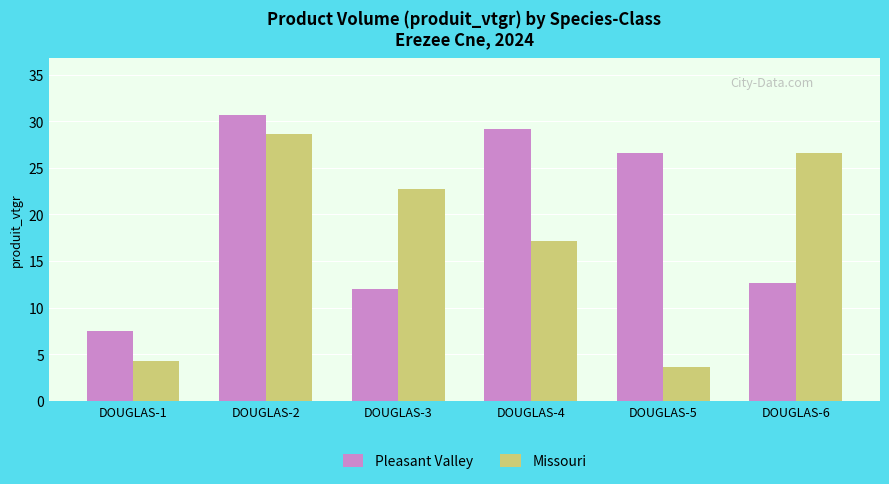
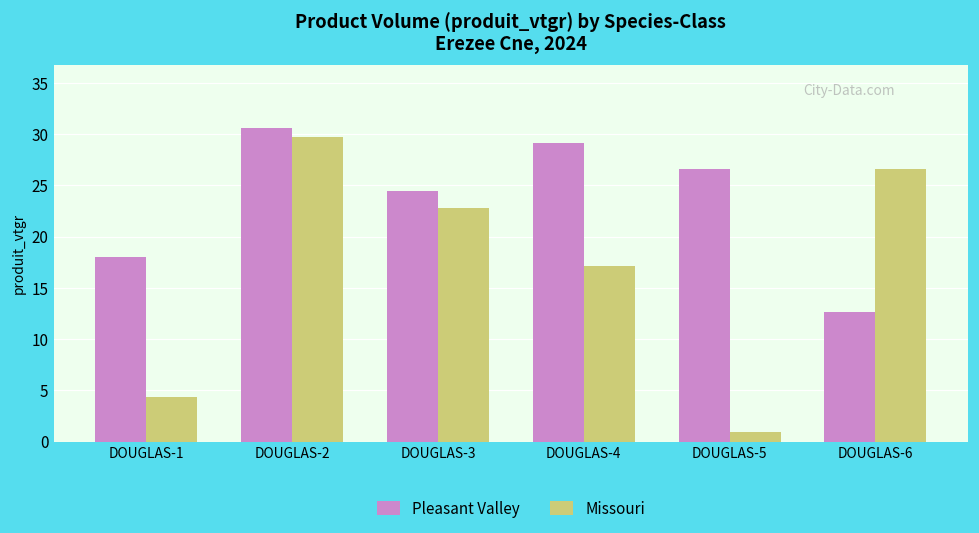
  {
    "Pleasant Valley": {
-     "DOUGLAS-1": 7,
+     "DOUGLAS-1": 18,
      "DOUGLAS-2": 31,
-     "DOUGLAS-3": 12,
+     "DOUGLAS-3": 24,
      "DOUGLAS-4": 29,
      "DOUGLAS-5": 27,
      "DOUGLAS-6": 13
    },
    "Missouri": {
      "DOUGLAS-1": 4,
-     "DOUGLAS-2": 29,
+     "DOUGLAS-2": 30,
      "DOUGLAS-3": 23,
      "DOUGLAS-4": 17,
-     "DOUGLAS-5": 4,
+     "DOUGLAS-5": 1,
      "DOUGLAS-6": 27
    }
  }
